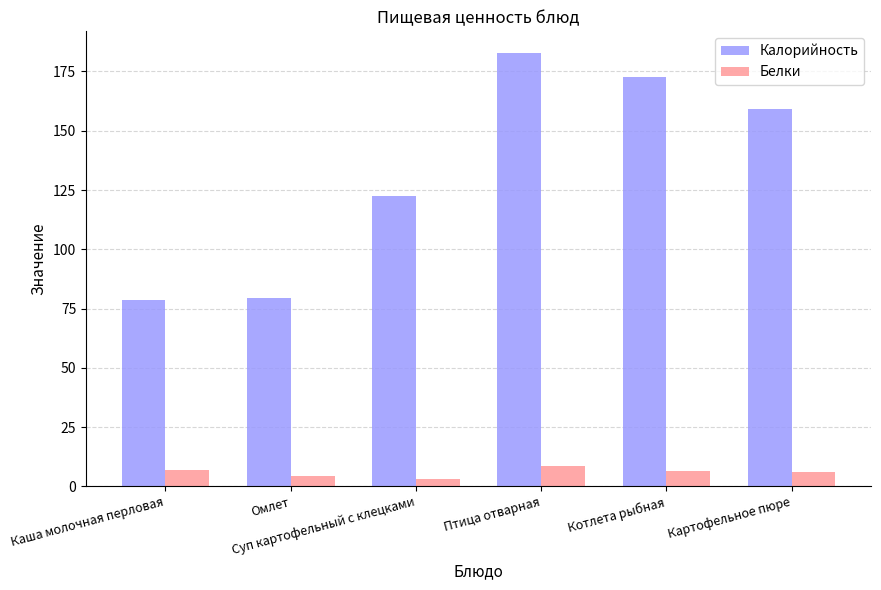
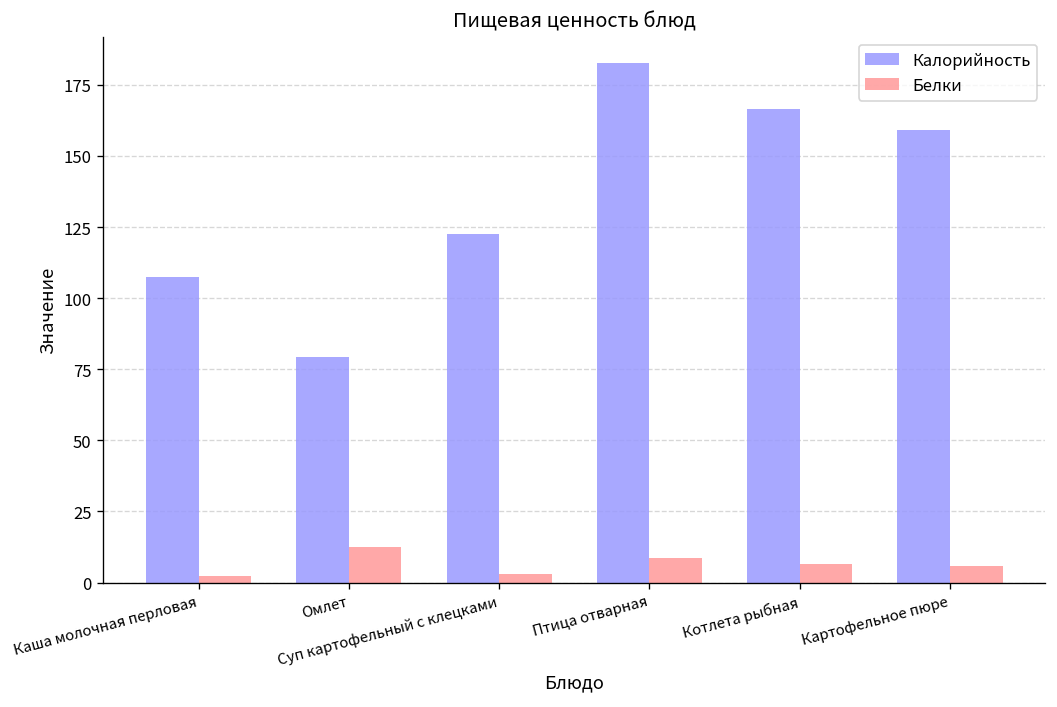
  {
    "Калорийность": {
-     "Каша молочная перловая": 79,
+     "Каша молочная перловая": 108,
      "Омлет": 79,
      "Суп картофельный с клецками": 123,
      "Птица отварная": 183,
-     "Котлета рыбная": 173,
+     "Котлета рыбная": 167,
      "Картофельное пюре": 159
    },
    "Белки": {
-     "Каша молочная перловая": 7,
-     "Омлет": 4,
+     "Каша молочная перловая": 2,
+     "Омлет": 12,
      "Суп картофельный с клецками": 3,
      "Птица отварная": 9,
      "Котлета рыбная": 7,
      "Картофельное пюре": 6
    }
  }
